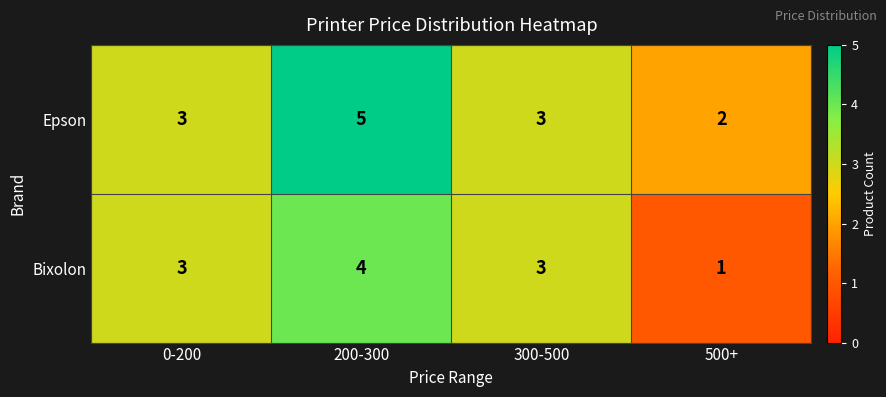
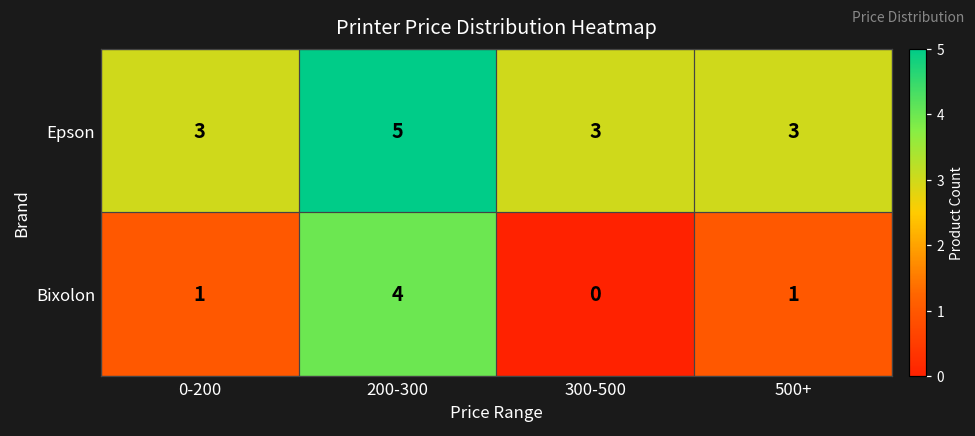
  {
    "Epson": {
      "0-200": 3,
      "200-300": 5,
      "300-500": 3,
-     "500+": 2
+     "500+": 3
    },
    "Bixolon": {
-     "0-200": 3,
+     "0-200": 1,
      "200-300": 4,
-     "300-500": 3,
+     "300-500": 0,
      "500+": 1
    }
  }
